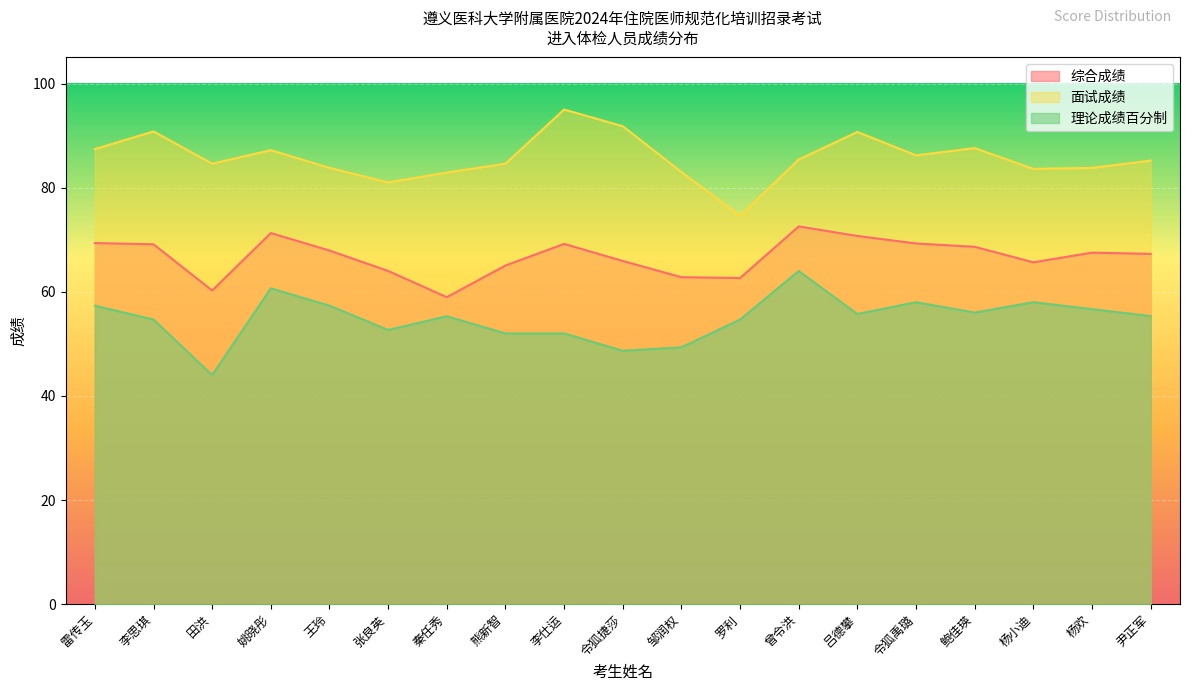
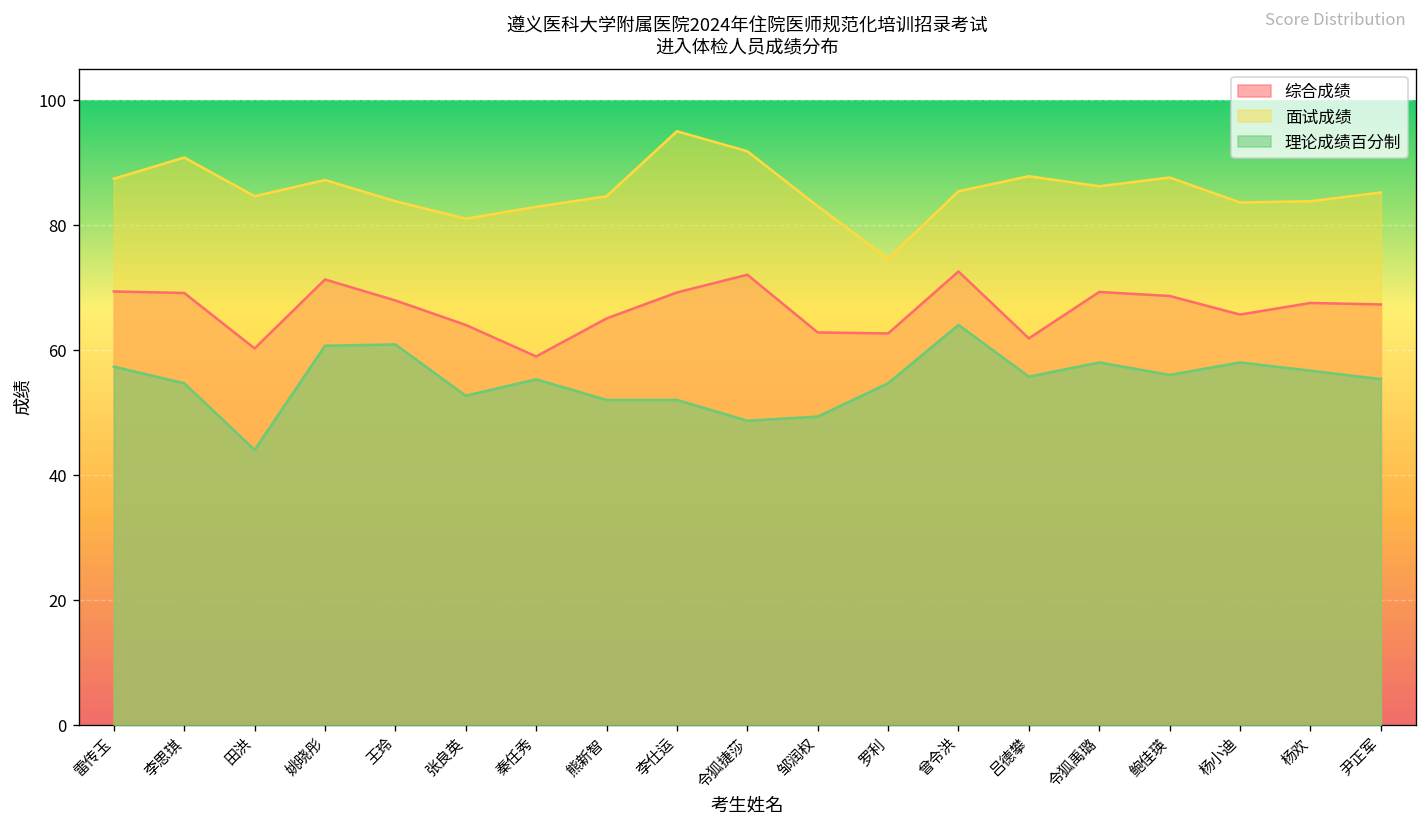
  {
    "综合成绩": {
      "雷传玉": 69,
      "李思琪": 69,
      "田洪": 60,
      "姚晓彤": 71,
      "王玲": 68,
      "张良英": 64,
      "秦任秀": 59,
      "熊新智": 65,
      "李仕运": 69,
-     "令狐捷莎": 66,
+     "令狐捷莎": 72,
      "邹润权": 63,
      "罗利": 63,
      "曾令洪": 73,
-     "吕德攀": 71,
+     "吕德攀": 62,
      "令狐禹璐": 69,
      "鲍佳瑛": 69,
      "杨小迪": 66,
      "杨欢": 68,
      "尹正军": 67
    },
    "面试成绩": {
      "雷传玉": 87,
      "李思琪": 91,
      "田洪": 85,
      "姚晓彤": 87,
      "王玲": 84,
      "张良英": 81,
      "秦任秀": 83,
      "熊新智": 85,
      "李仕运": 95,
      "令狐捷莎": 92,
      "邹润权": 83,
      "罗利": 75,
      "曾令洪": 85,
-     "吕德攀": 91,
+     "吕德攀": 88,
      "令狐禹璐": 86,
      "鲍佳瑛": 88,
      "杨小迪": 84,
      "杨欢": 84,
      "尹正军": 85
    },
    "理论成绩百分制": {
      "雷传玉": 57,
      "李思琪": 55,
      "田洪": 44,
      "姚晓彤": 61,
-     "王玲": 57,
+     "王玲": 61,
      "张良英": 53,
      "秦任秀": 55,
      "熊新智": 52,
      "李仕运": 52,
      "令狐捷莎": 49,
      "邹润权": 49,
      "罗利": 55,
      "曾令洪": 64,
      "吕德攀": 56,
      "令狐禹璐": 58,
      "鲍佳瑛": 56,
      "杨小迪": 58,
      "杨欢": 57,
      "尹正军": 55
    }
  }
